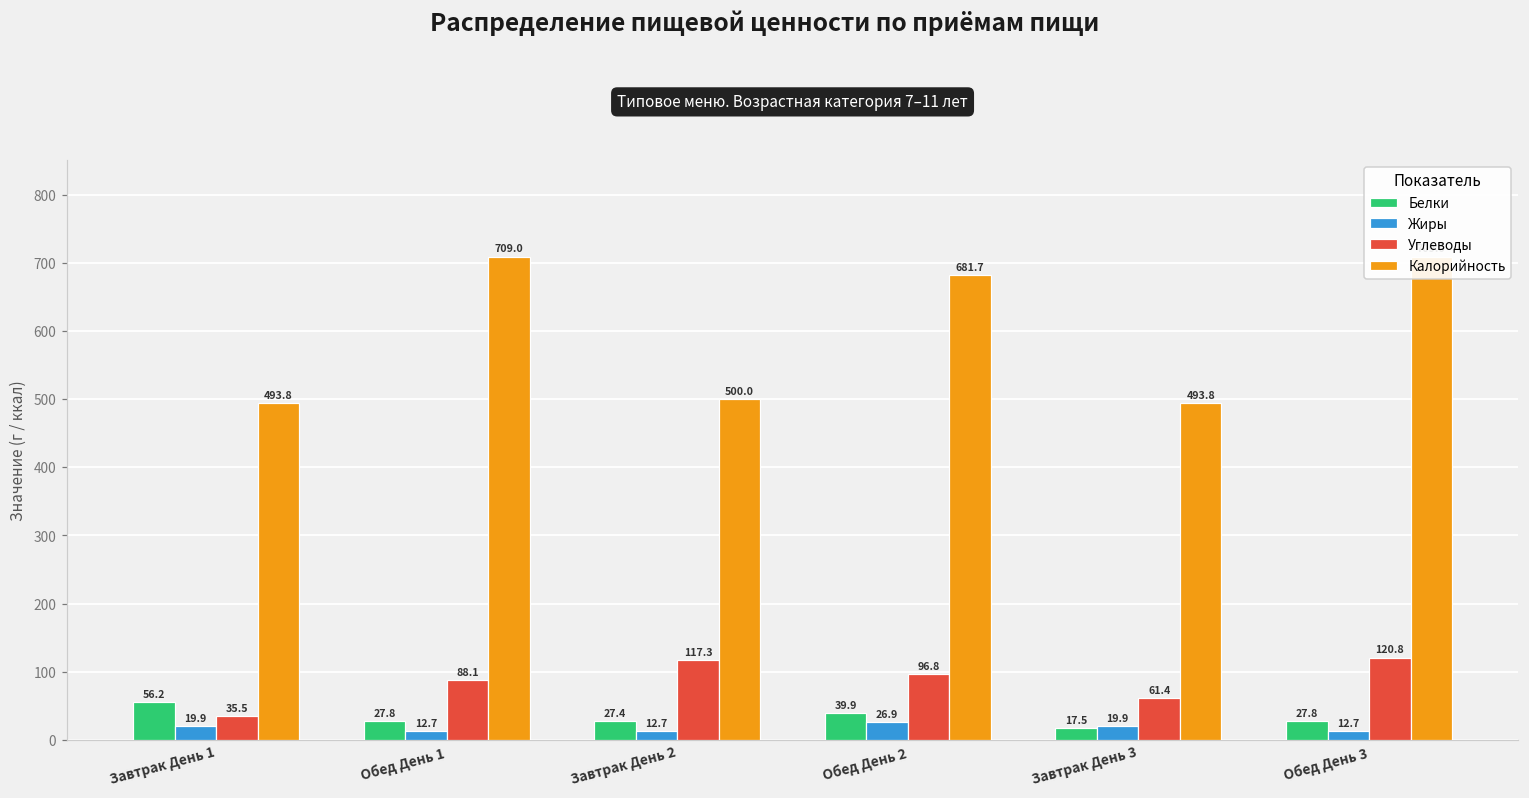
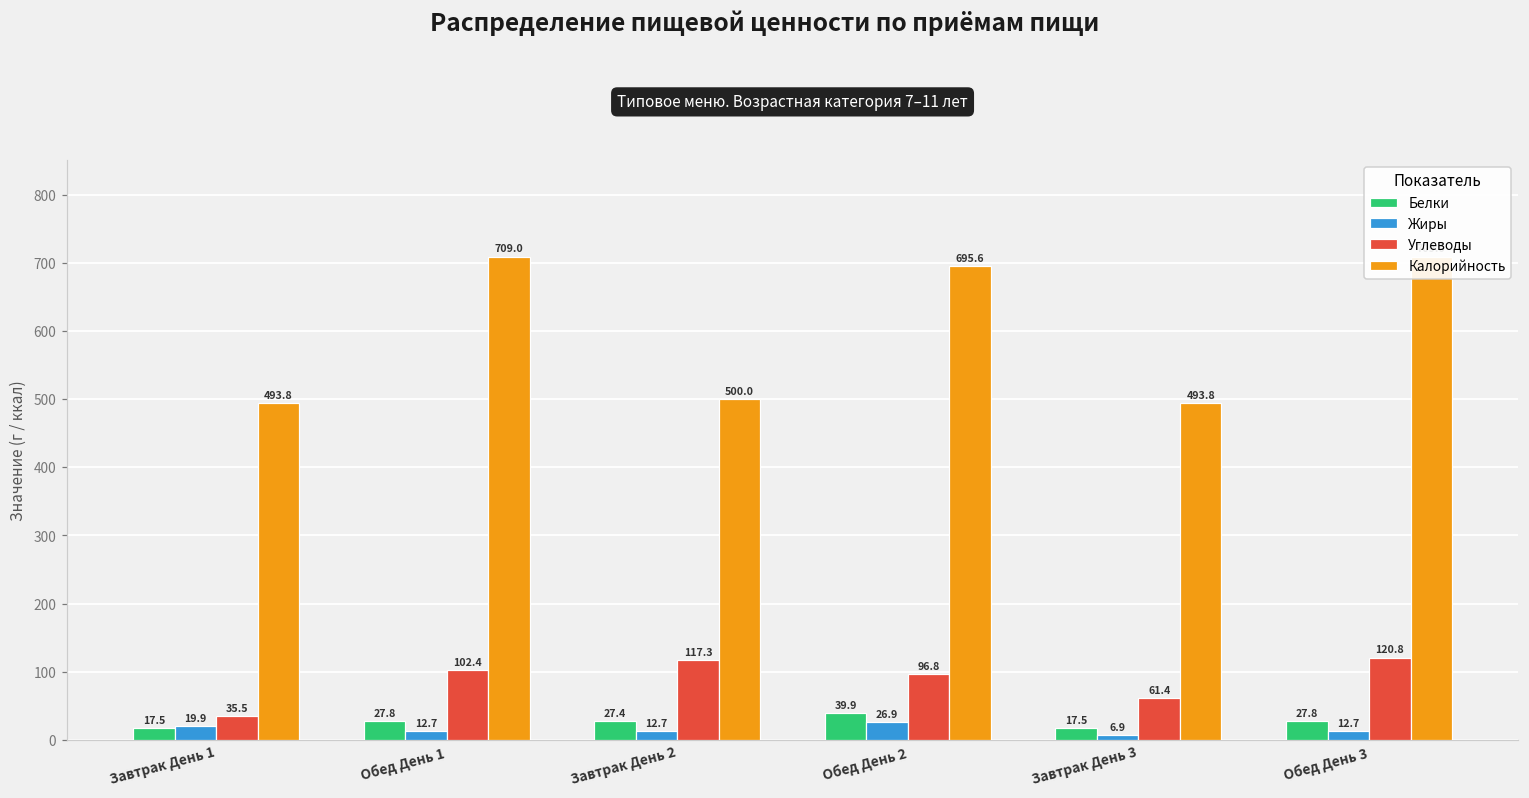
  {
    "Белки": {
-     "Завтрак День 1": 56.2,
+     "Завтрак День 1": 17.5,
      "Обед День 1": 27.8,
      "Завтрак День 2": 27.4,
      "Обед День 2": 39.9,
      "Завтрак День 3": 17.5,
      "Обед День 3": 27.8
    },
    "Жиры": {
      "Завтрак День 1": 19.9,
      "Обед День 1": 12.7,
      "Завтрак День 2": 12.7,
      "Обед День 2": 26.9,
-     "Завтрак День 3": 19.9,
+     "Завтрак День 3": 6.9,
      "Обед День 3": 12.7
    },
    "Углеводы": {
      "Завтрак День 1": 35.5,
-     "Обед День 1": 88.1,
+     "Обед День 1": 102.4,
      "Завтрак День 2": 117.3,
      "Обед День 2": 96.8,
      "Завтрак День 3": 61.4,
      "Обед День 3": 120.8
    },
    "Калорийность": {
      "Завтрак День 1": 493.8,
      "Обед День 1": 709.0,
      "Завтрак День 2": 500.0,
-     "Обед День 2": 681.7,
+     "Обед День 2": 695.6,
      "Завтрак День 3": 493.8
    }
  }
